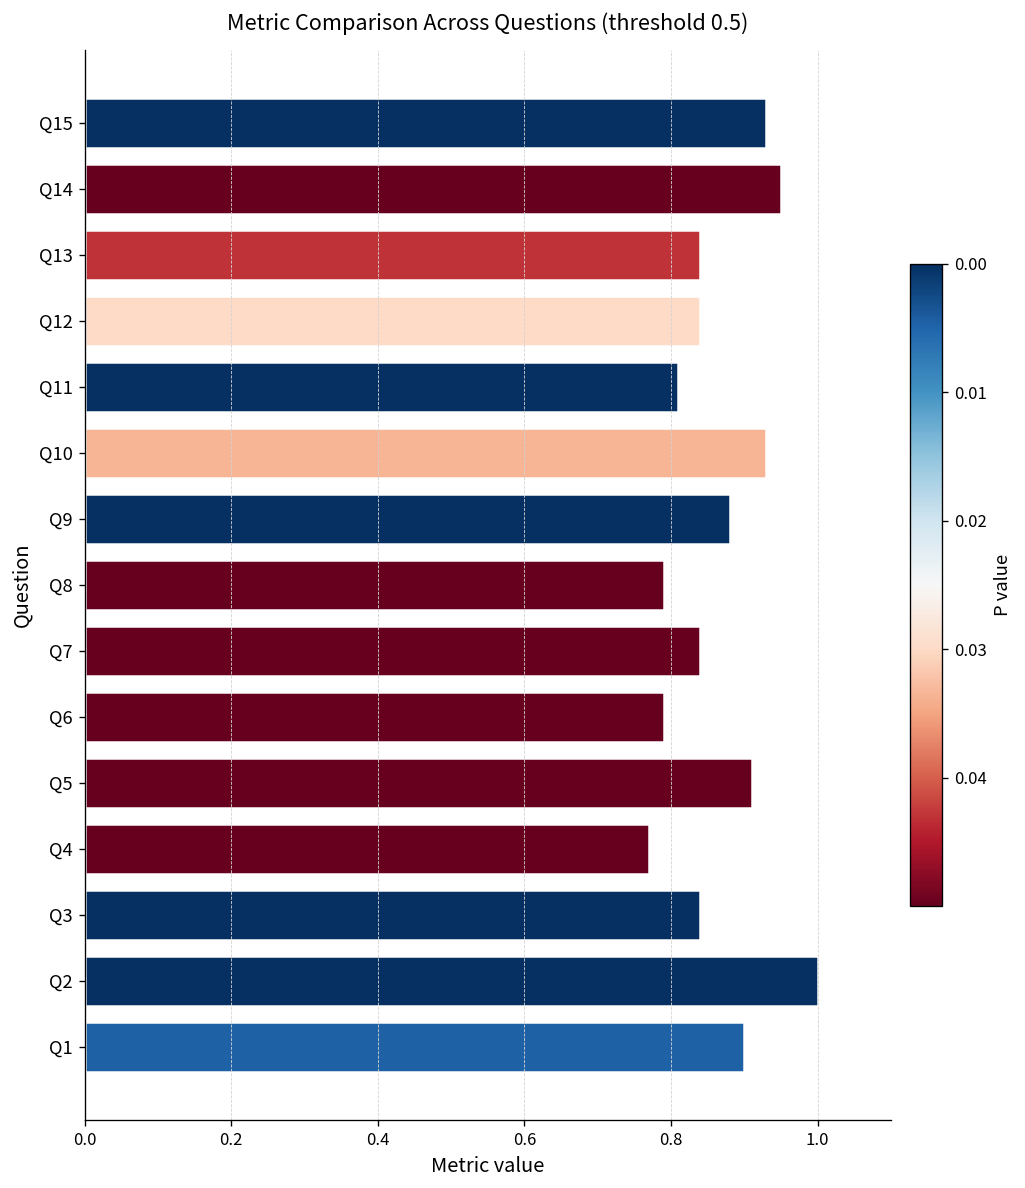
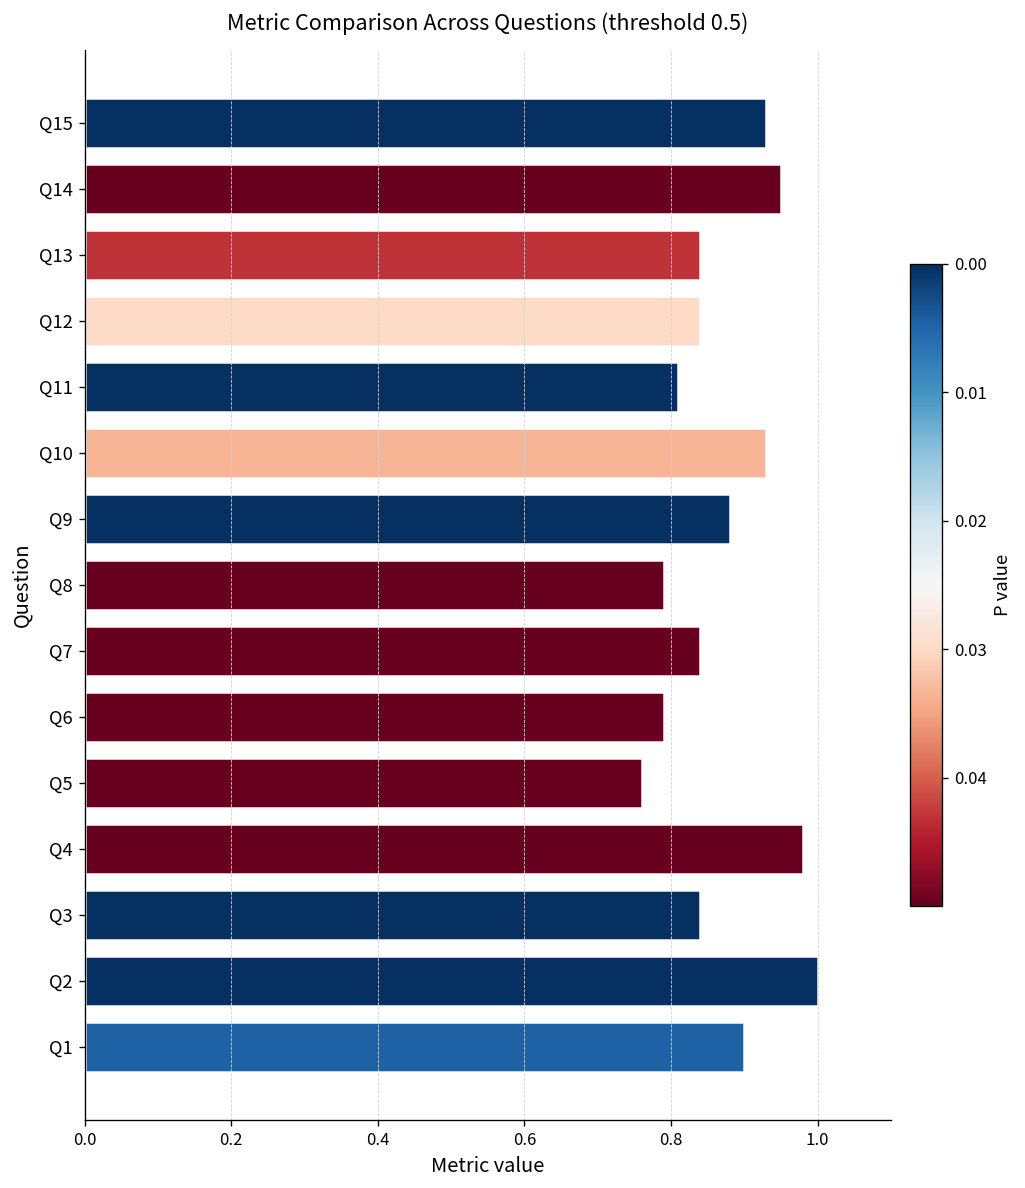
  {
    "Q15": 0.93,
    "Q14": 0.95,
    "Q13": 0.84,
    "Q12": 0.84,
    "Q11": 0.81,
    "Q10": 0.93,
    "Q9": 0.88,
    "Q8": 0.79,
    "Q7": 0.84,
    "Q6": 0.79,
-   "Q5": 0.91,
-   "Q4": 0.77,
+   "Q5": 0.76,
+   "Q4": 0.98,
    "Q3": 0.84,
    "Q2": 1.00,
    "Q1": 0.90
  }
